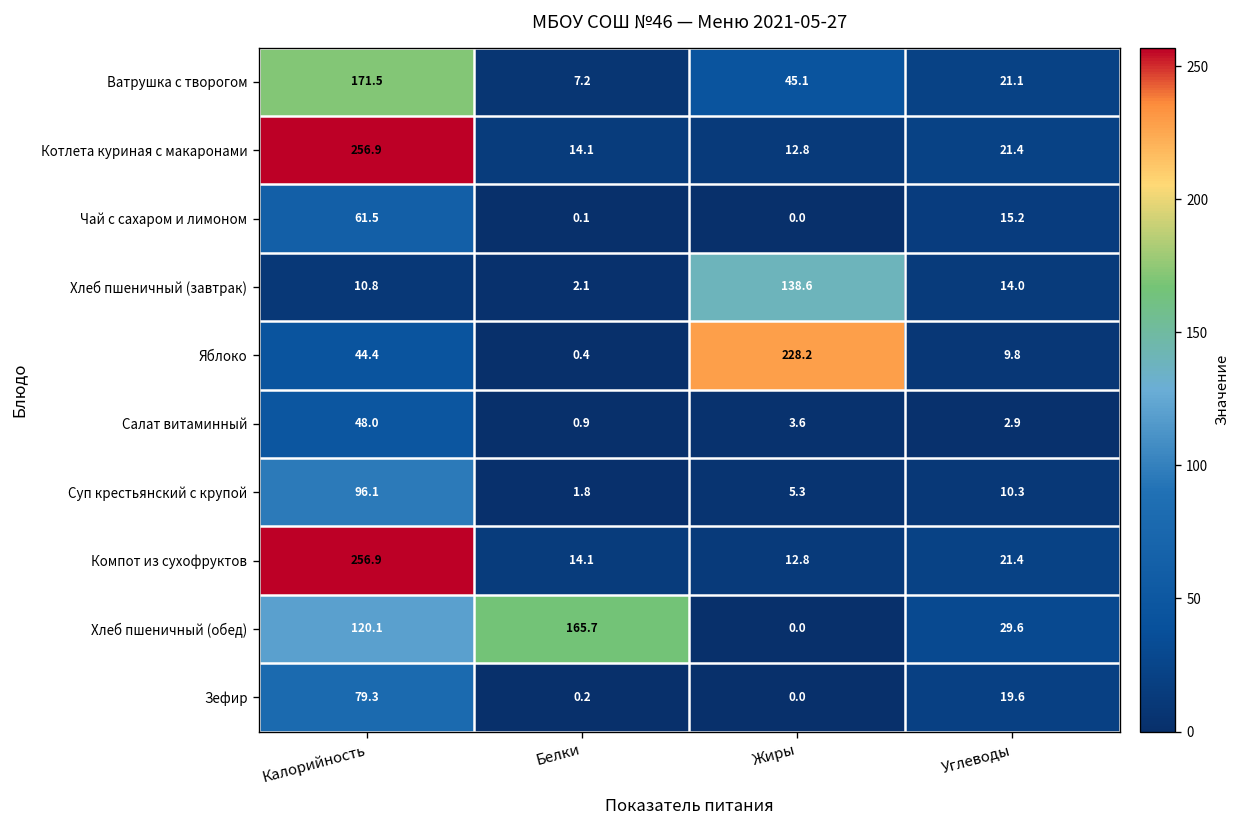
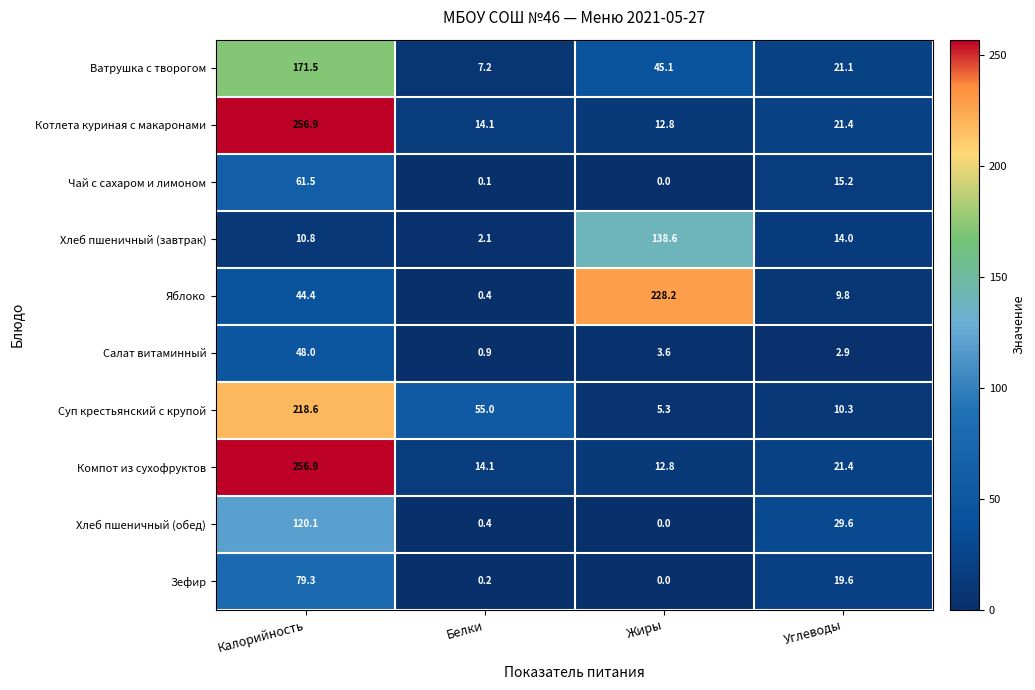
  {
    "Ватрушка с творогом": {
      "Калорийность": 171.5,
      "Белки": 7.2,
      "Жиры": 45.1,
      "Углеводы": 21.1
    },
    "Котлета куриная с макаронами": {
      "Калорийность": 256.9,
      "Белки": 14.1,
      "Жиры": 12.8,
      "Углеводы": 21.4
    },
    "Чай с сахаром и лимоном": {
      "Калорийность": 61.5,
      "Белки": 0.1,
      "Жиры": 0.0,
      "Углеводы": 15.2
    },
    "Хлеб пшеничный (завтрак)": {
      "Калорийность": 10.8,
      "Белки": 2.1,
      "Жиры": 138.6,
      "Углеводы": 14.0
    },
    "Яблоко": {
      "Калорийность": 44.4,
      "Белки": 0.4,
      "Жиры": 228.2,
      "Углеводы": 9.8
    },
    "Салат витаминный": {
      "Калорийность": 48.0,
      "Белки": 0.9,
      "Жиры": 3.6,
      "Углеводы": 2.9
    },
    "Суп крестьянский с крупой": {
-     "Калорийность": 96.1,
-     "Белки": 1.8,
+     "Калорийность": 218.6,
+     "Белки": 55.0,
      "Жиры": 5.3,
      "Углеводы": 10.3
    },
    "Компот из сухофруктов": {
      "Калорийность": 256.9,
      "Белки": 14.1,
      "Жиры": 12.8,
      "Углеводы": 21.4
    },
    "Хлеб пшеничный (обед)": {
      "Калорийность": 120.1,
-     "Белки": 165.7,
+     "Белки": 0.4,
      "Жиры": 0.0,
      "Углеводы": 29.6
    },
    "Зефир": {
      "Калорийность": 79.3,
      "Белки": 0.2,
      "Жиры": 0.0,
      "Углеводы": 19.6
    }
  }
